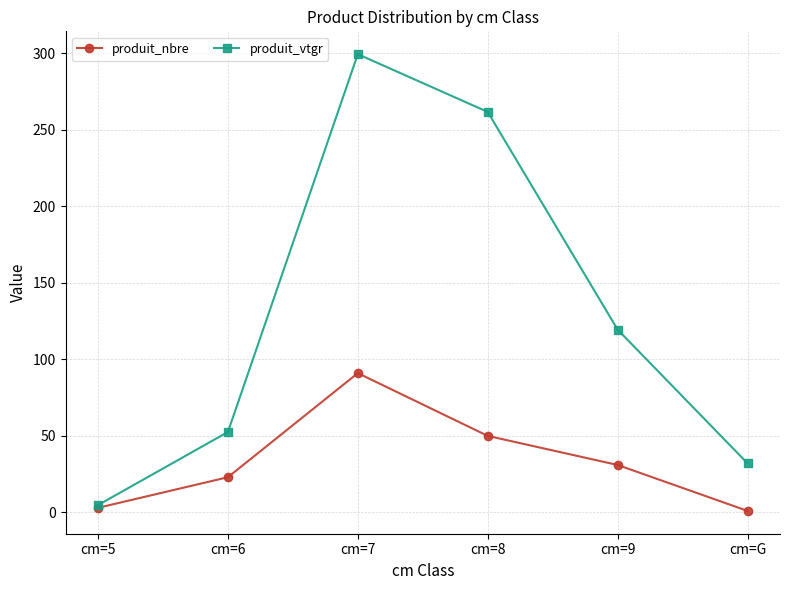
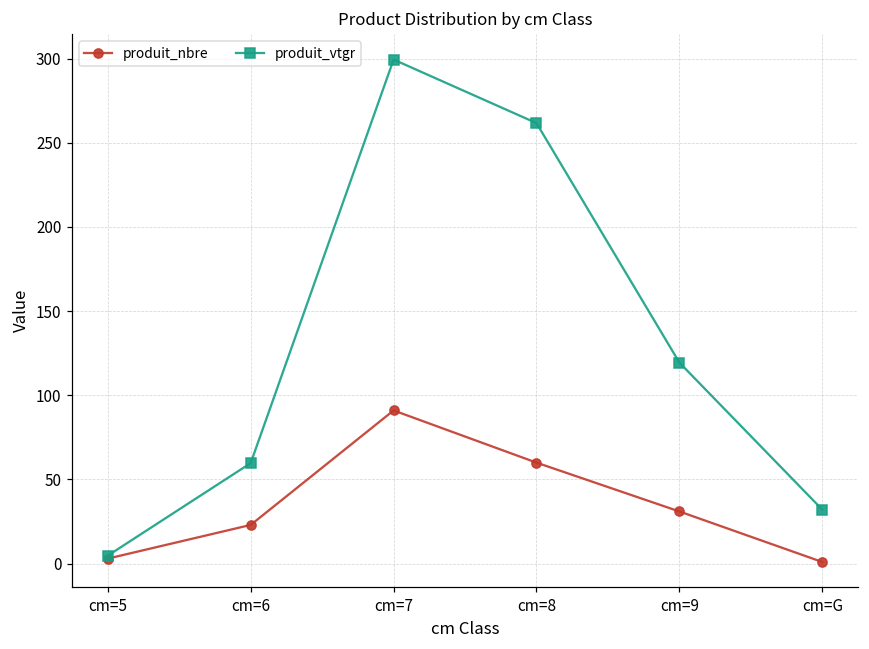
  {
    "produit_nbre": {
      "cm=5": 3,
      "cm=6": 23,
      "cm=7": 91,
-     "cm=8": 50,
+     "cm=8": 60,
      "cm=9": 31,
      "cm=G": 1
    },
    "produit_vtgr": {
      "cm=5": 5,
-     "cm=6": 53,
+     "cm=6": 60,
      "cm=7": 299,
      "cm=8": 262,
      "cm=9": 119,
      "cm=G": 32
    }
  }
